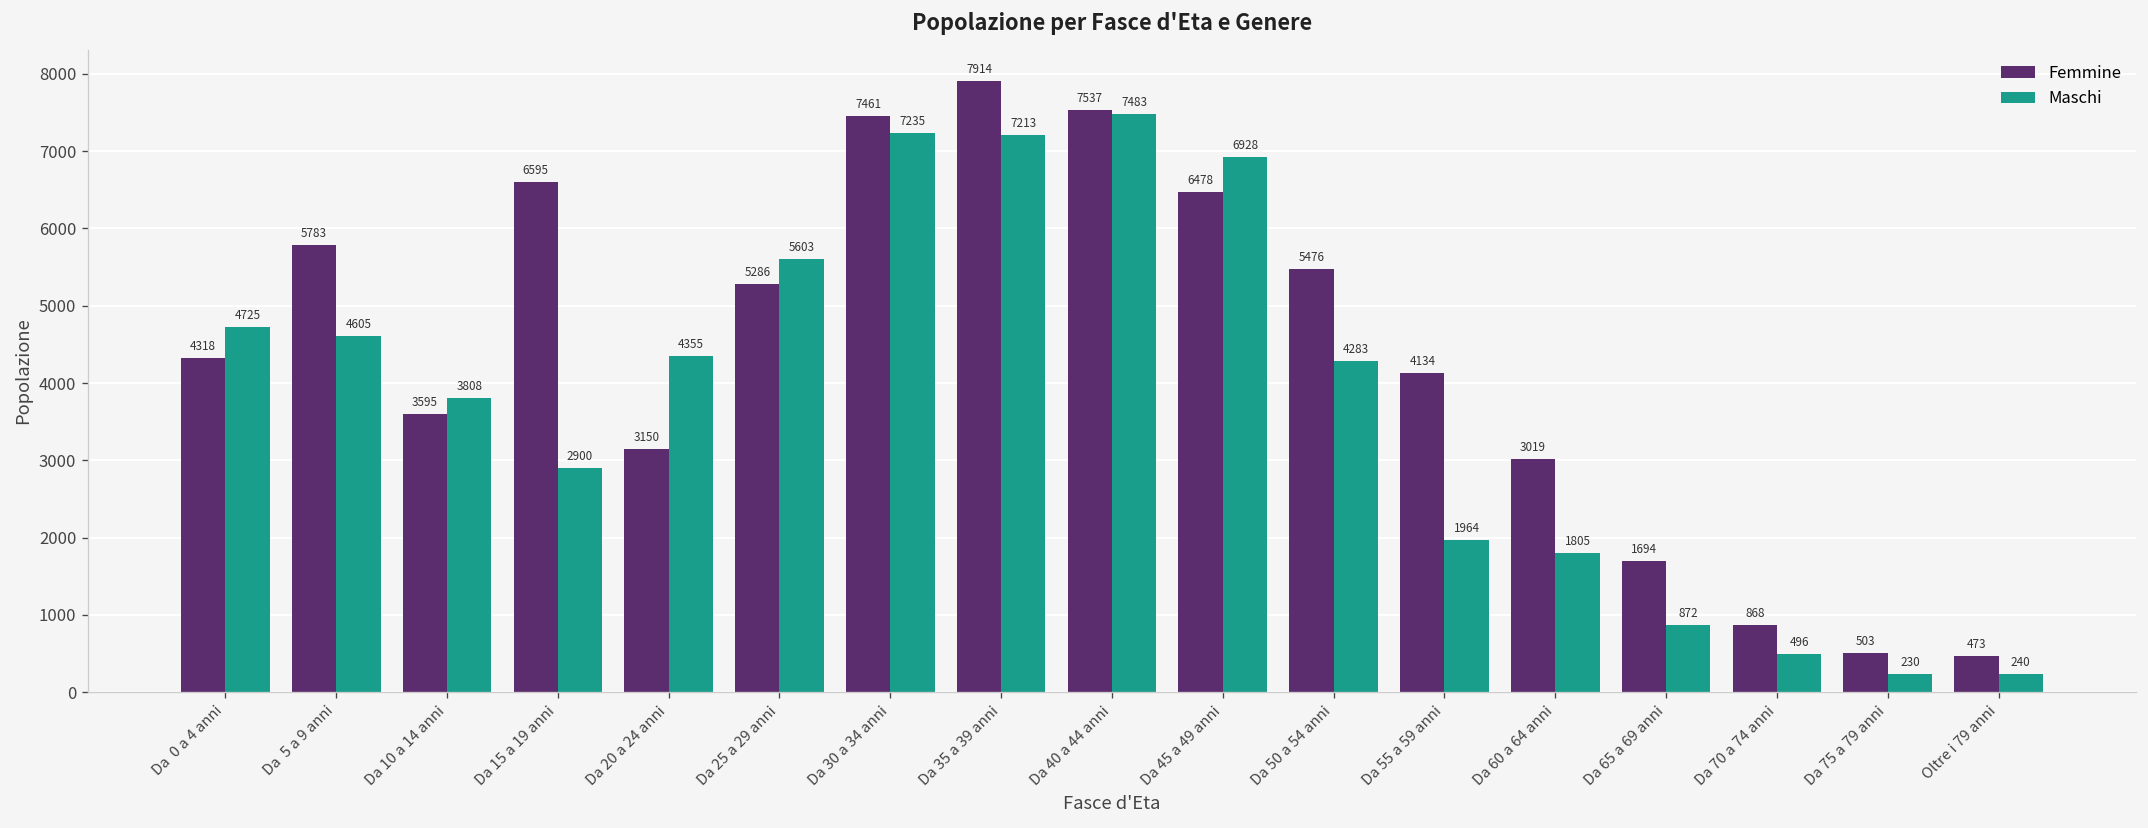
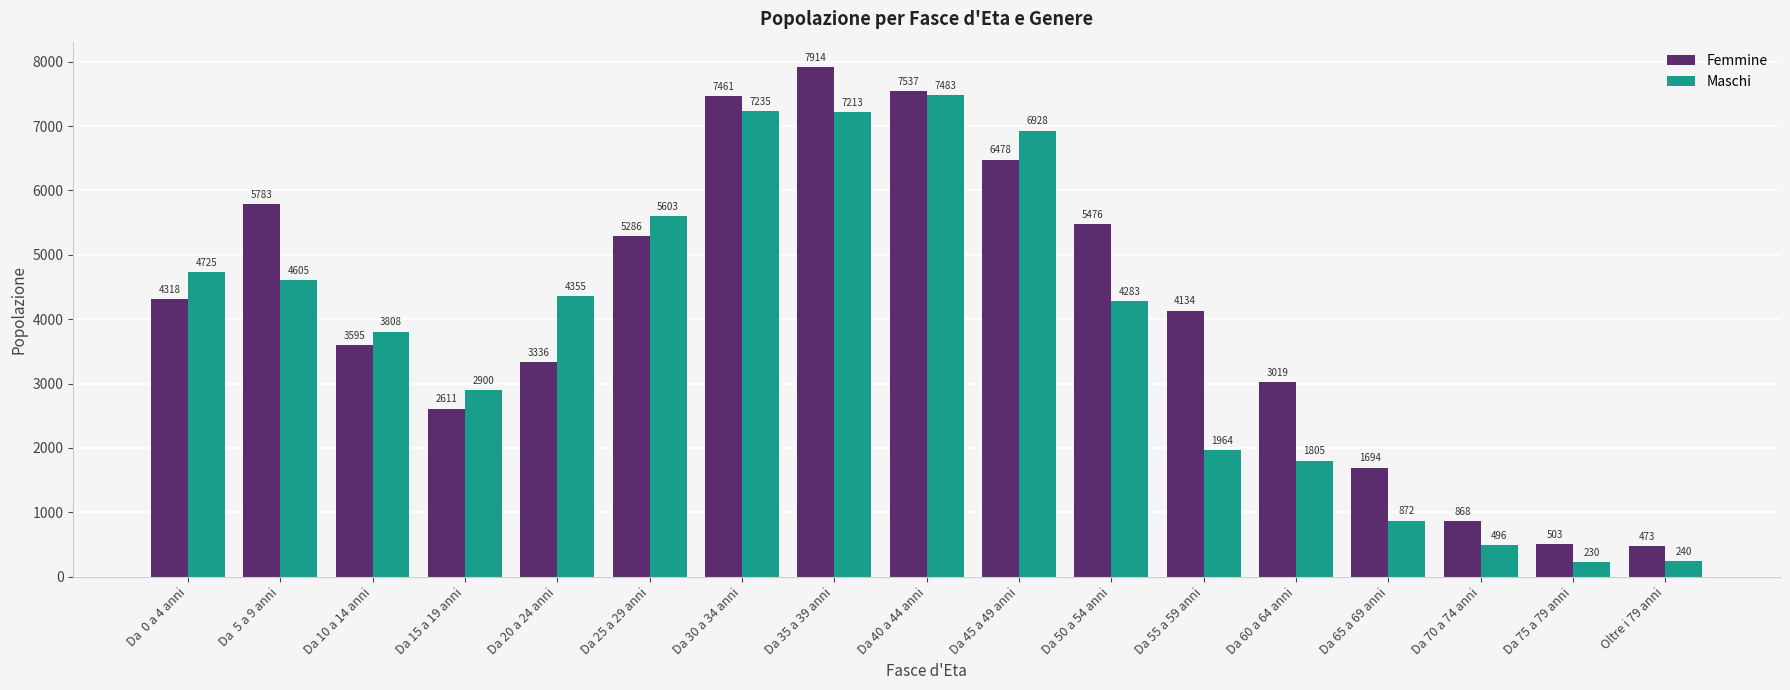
  {
    "Femmine": {
      "Da 0 a 4 anni": 4318,
      "Da 5 a 9 anni": 5783,
      "Da 10 a 14 anni": 3595,
-     "Da 15 a 19 anni": 6595,
-     "Da 20 a 24 anni": 3150,
+     "Da 15 a 19 anni": 2611,
+     "Da 20 a 24 anni": 3336,
      "Da 25 a 29 anni": 5286,
      "Da 30 a 34 anni": 7461,
      "Da 35 a 39 anni": 7914,
      "Da 40 a 44 anni": 7537,
      "Da 45 a 49 anni": 6478,
      "Da 50 a 54 anni": 5476,
      "Da 55 a 59 anni": 4134,
      "Da 60 a 64 anni": 3019,
      "Da 65 a 69 anni": 1694,
      "Da 70 a 74 anni": 868,
      "Da 75 a 79 anni": 503,
      "Oltre i 79 anni": 473
    },
    "Maschi": {
      "Da 0 a 4 anni": 4725,
      "Da 5 a 9 anni": 4605,
      "Da 10 a 14 anni": 3808,
      "Da 15 a 19 anni": 2900,
      "Da 20 a 24 anni": 4355,
      "Da 25 a 29 anni": 5603,
      "Da 30 a 34 anni": 7235,
      "Da 35 a 39 anni": 7213,
      "Da 40 a 44 anni": 7483,
      "Da 45 a 49 anni": 6928,
      "Da 50 a 54 anni": 4283,
      "Da 55 a 59 anni": 1964,
      "Da 60 a 64 anni": 1805,
      "Da 65 a 69 anni": 872,
      "Da 70 a 74 anni": 496,
      "Da 75 a 79 anni": 230,
      "Oltre i 79 anni": 240
    }
  }
